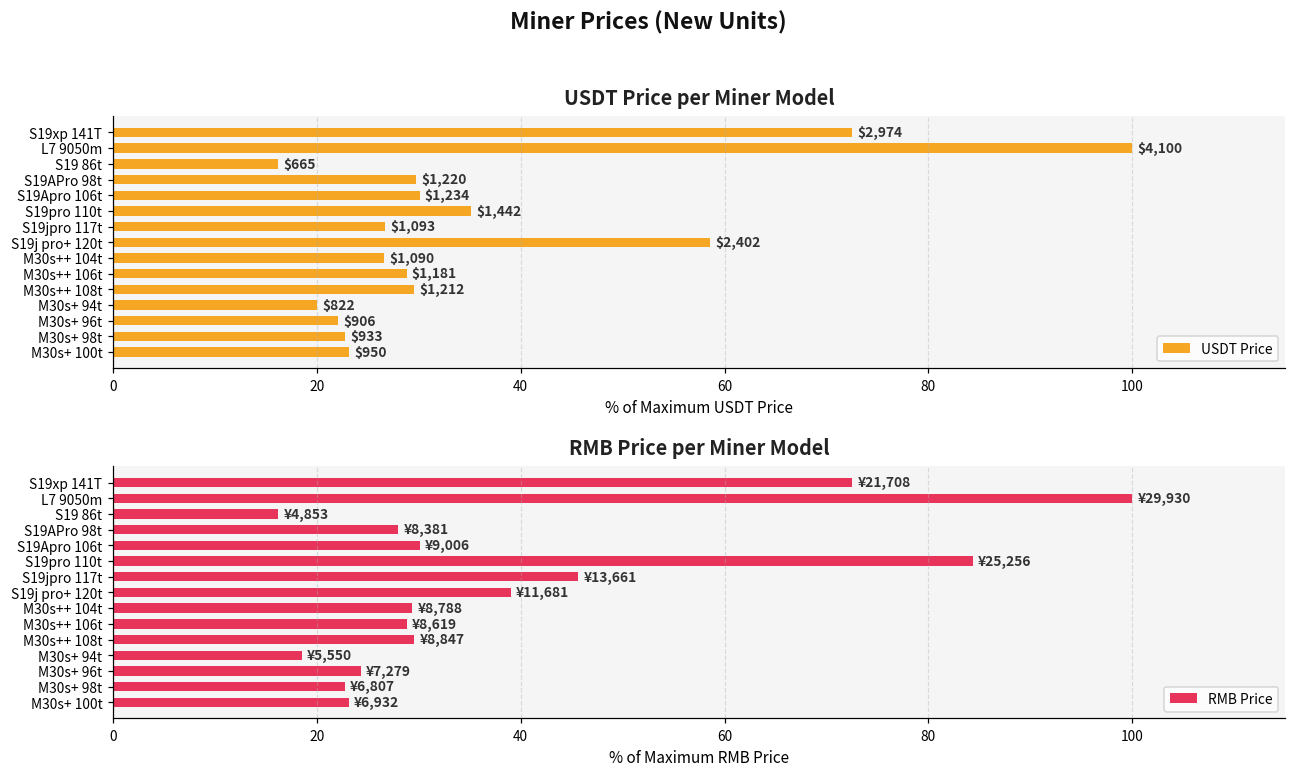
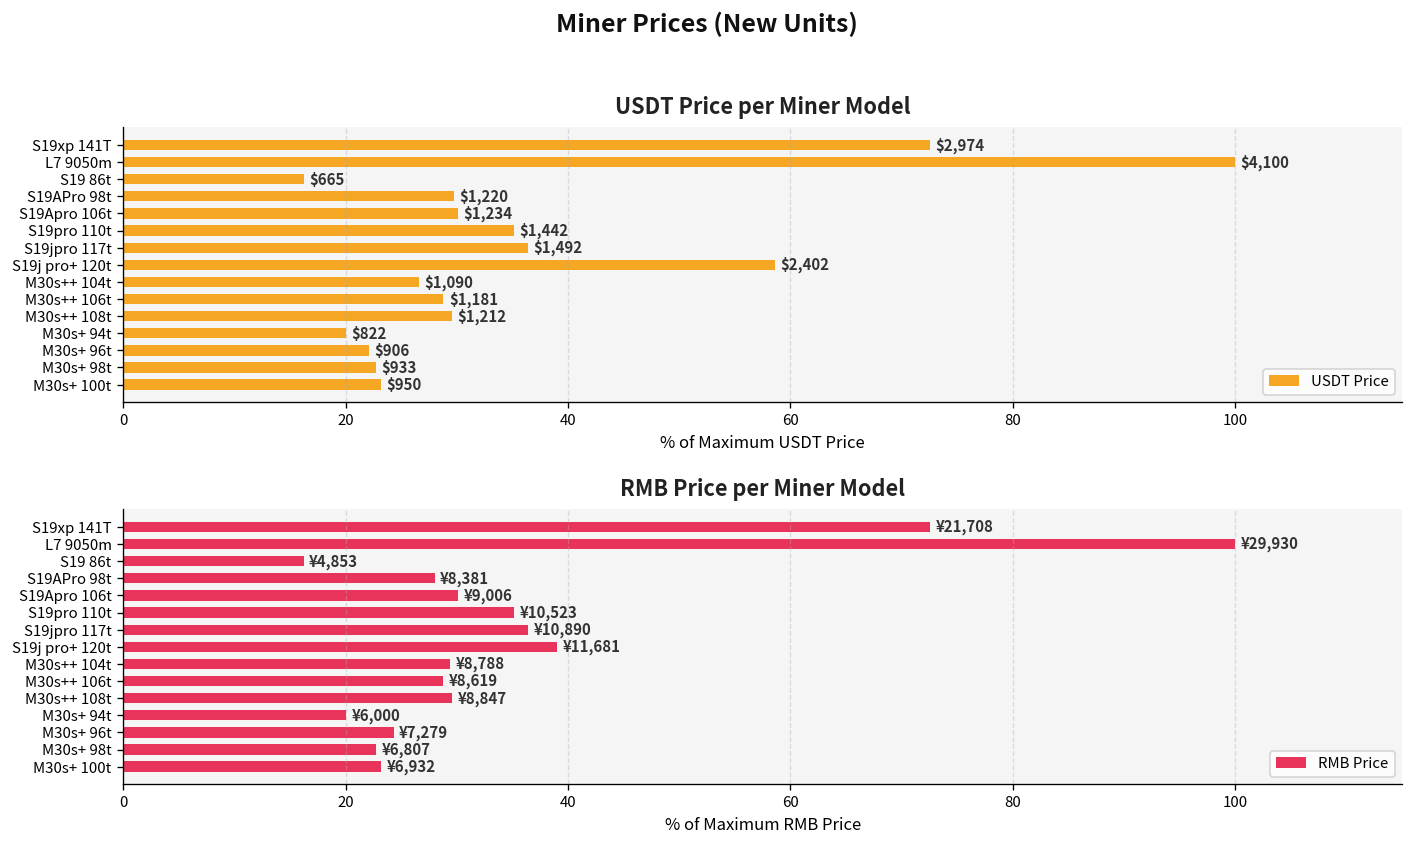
  {
    "USDT Price per Miner Model": {
-     "S19jpro 117t": "$1,093"
+     "S19jpro 117t": "$1,492"
    },
    "RMB Price per Miner Model": {
-     "S19pro 110t": "¥25,256",
-     "S19jpro 117t": "¥13,661",
-     "M30s+ 94t": "¥5,550"
+     "S19pro 110t": "¥10,523",
+     "S19jpro 117t": "¥10,890",
+     "M30s+ 94t": "¥6,000"
    }
  }
